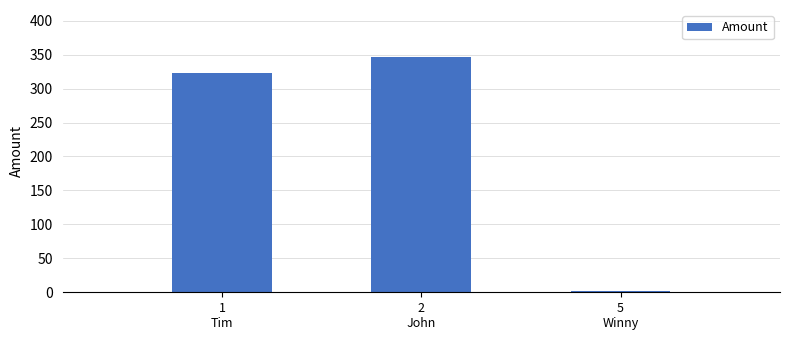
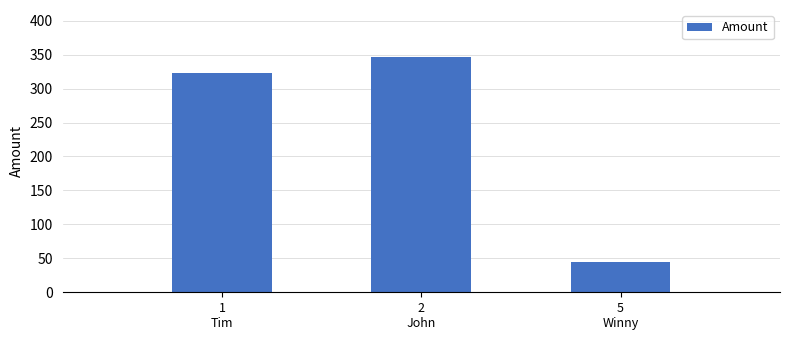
  {
    "1 Tim": 320,
    "2 John": 350,
-   "5 Winny": 0
+   "5 Winny": 50
  }
